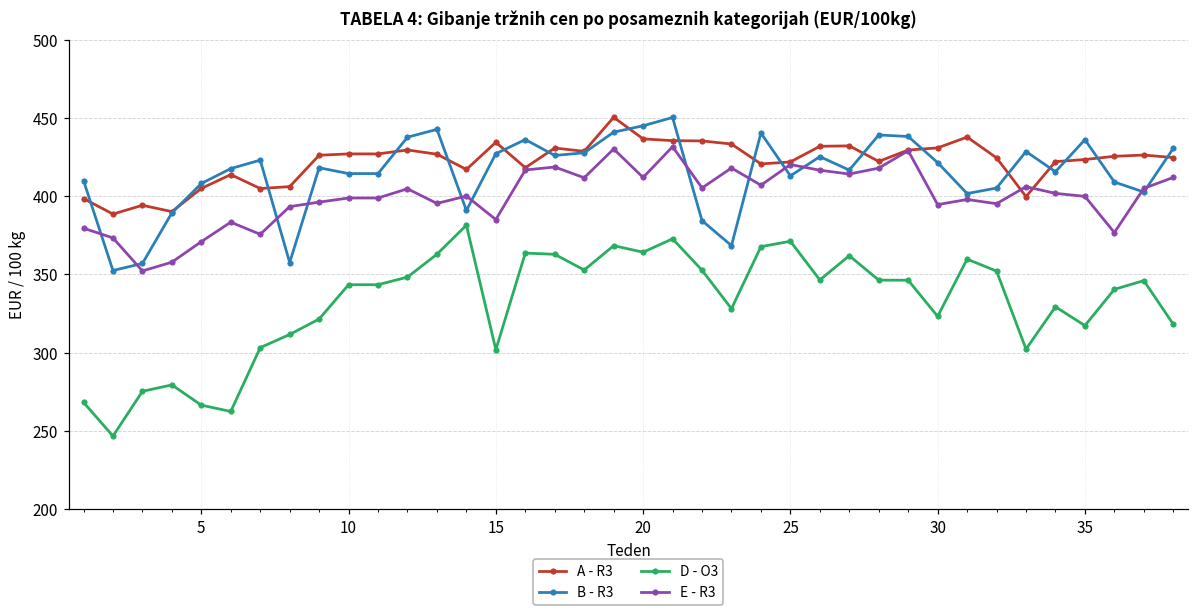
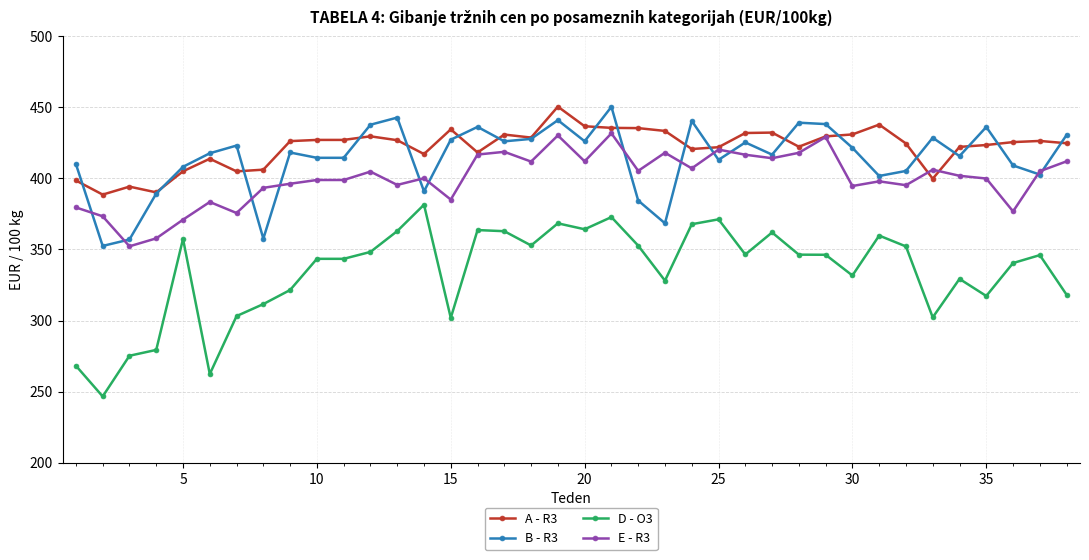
  {
    "A - R3": {
      "5": 405,
      "10": 427,
      "15": 435,
      "20": 437,
      "30": 431,
      "35": 424
    },
    "B - R3": {
      "5": 408,
      "10": 415,
      "15": 427,
-     "20": 445,
+     "20": 426,
      "25": 413,
      "30": 422,
      "35": 436
    },
    "D - O3": {
-     "5": 266,
+     "5": 357,
      "10": 343,
      "15": 302,
      "20": 364,
      "25": 371,
-     "30": 323,
+     "30": 332,
      "35": 317
    },
    "E - R3": {
      "5": 371,
      "10": 399,
      "15": 385,
      "20": 412,
      "30": 395,
      "35": 400
    }
  }
